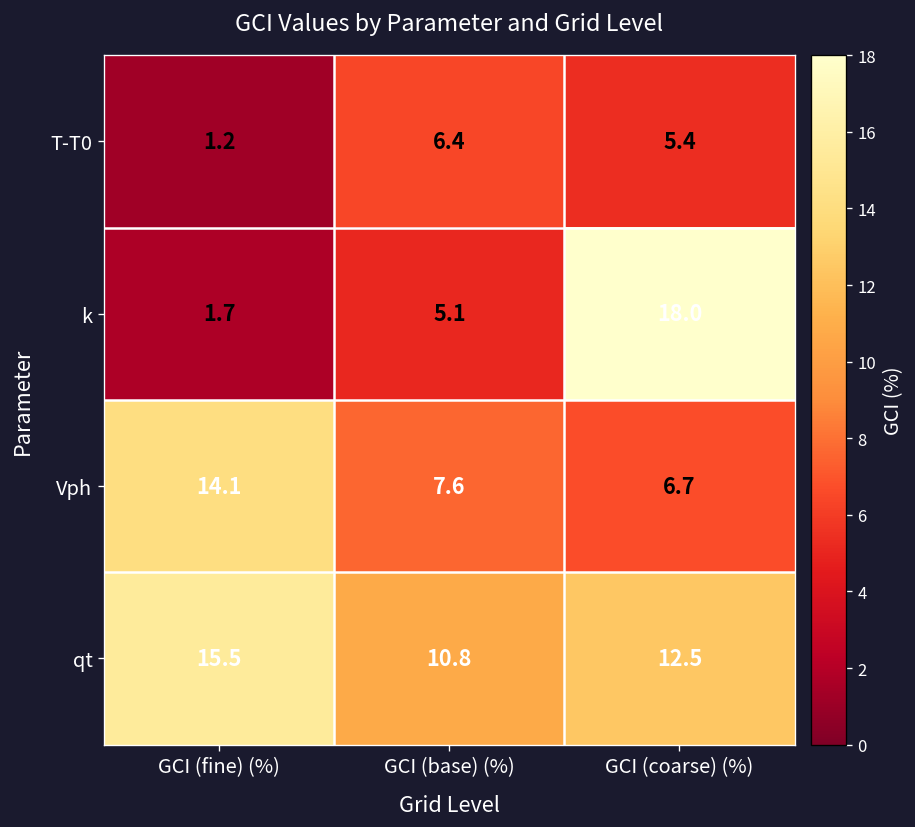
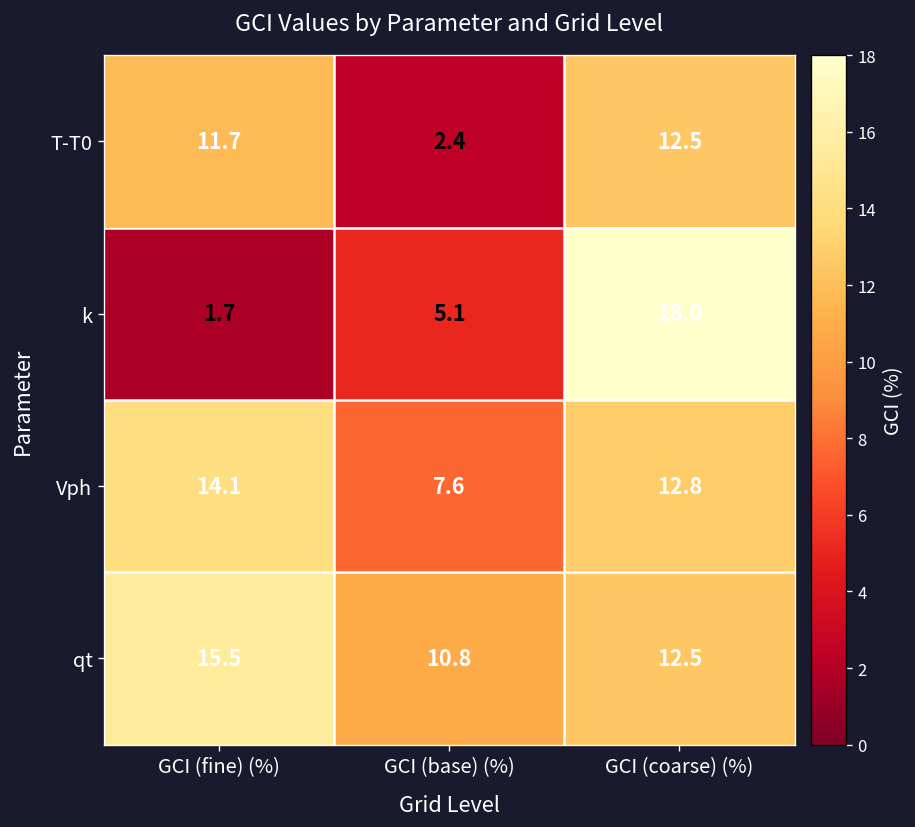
  {
    "T-T0": {
-     "GCI (fine) (%)": 1.2,
-     "GCI (base) (%)": 6.4,
-     "GCI (coarse) (%)": 5.4
+     "GCI (fine) (%)": 11.7,
+     "GCI (base) (%)": 2.4,
+     "GCI (coarse) (%)": 12.5
    },
    "k": {
      "GCI (fine) (%)": 1.7,
      "GCI (base) (%)": 5.1,
      "GCI (coarse) (%)": 18.0
    },
    "Vph": {
      "GCI (fine) (%)": 14.1,
      "GCI (base) (%)": 7.6,
-     "GCI (coarse) (%)": 6.7
+     "GCI (coarse) (%)": 12.8
    },
    "qt": {
      "GCI (fine) (%)": 15.5,
      "GCI (base) (%)": 10.8,
      "GCI (coarse) (%)": 12.5
    }
  }
